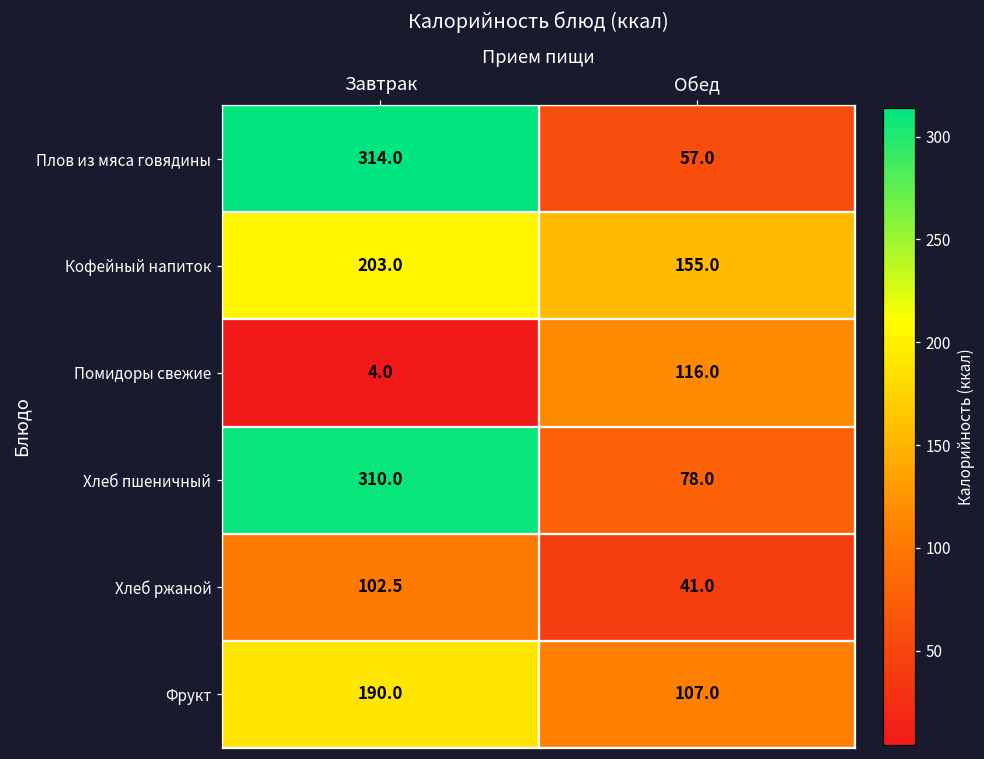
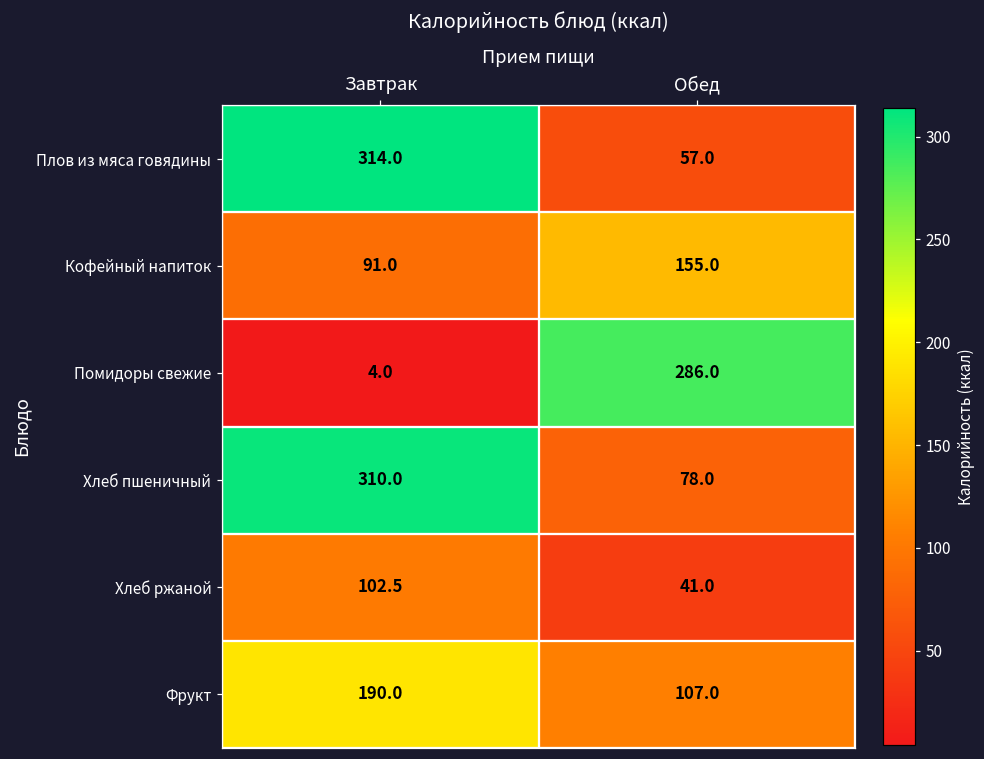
  {
    "Плов из мяса говядины": {
      "Завтрак": 314.0,
      "Обед": 57.0
    },
    "Кофейный напиток": {
-     "Завтрак": 203.0,
+     "Завтрак": 91.0,
      "Обед": 155.0
    },
    "Помидоры свежие": {
      "Завтрак": 4.0,
-     "Обед": 116.0
+     "Обед": 286.0
    },
    "Хлеб пшеничный": {
      "Завтрак": 310.0,
      "Обед": 78.0
    },
    "Хлеб ржаной": {
      "Завтрак": 102.5,
      "Обед": 41.0
    },
    "Фрукт": {
      "Завтрак": 190.0,
      "Обед": 107.0
    }
  }
